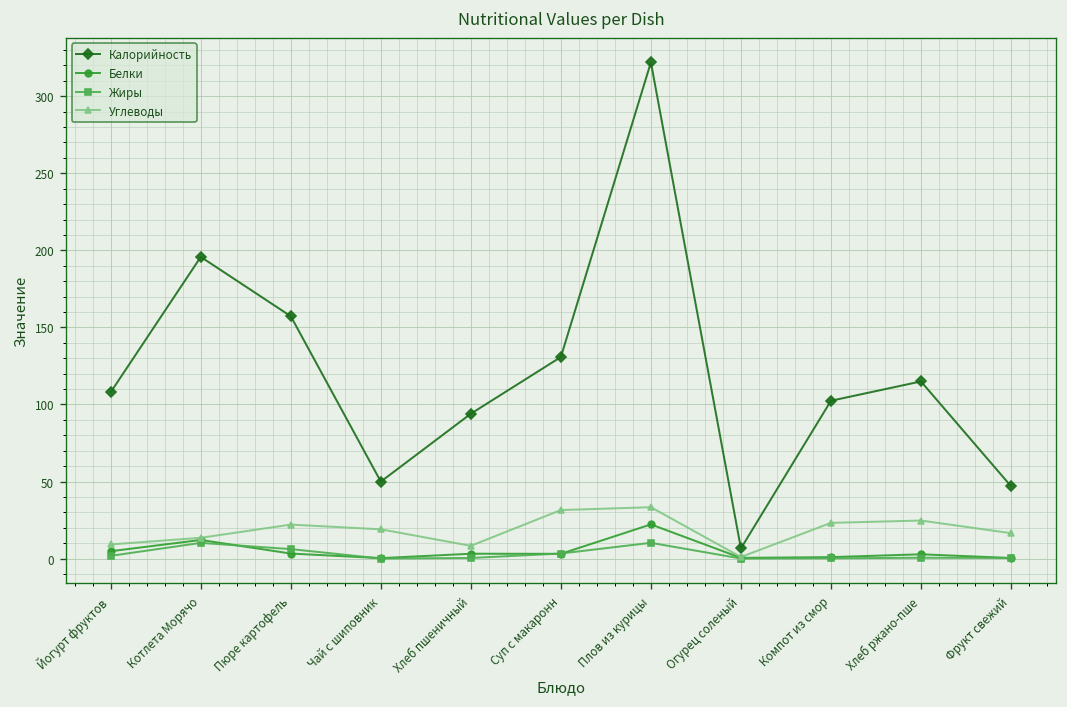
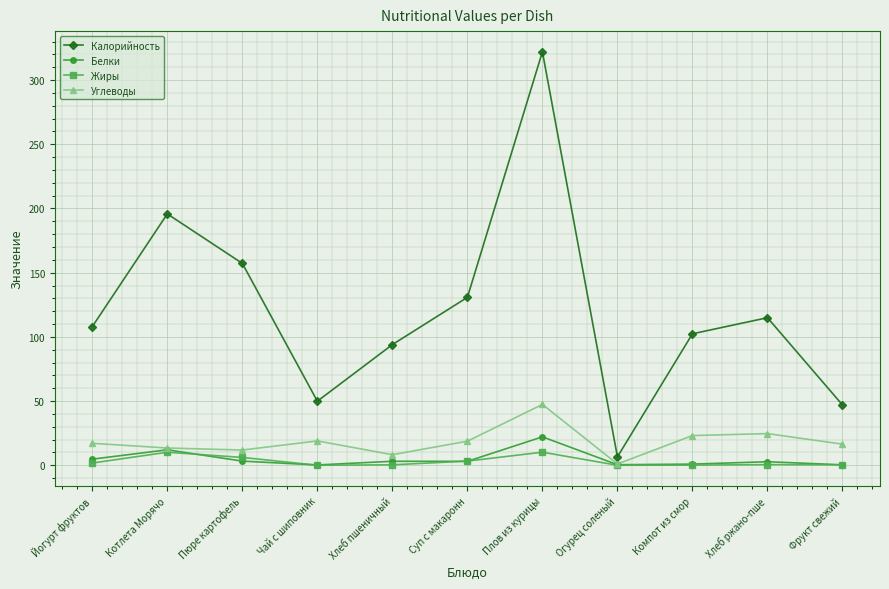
  {
    "Углеводы": {
-     "Йогурт фруктов": 9,
-     "Пюре картофель": 22,
+     "Йогурт фруктов": 17,
+     "Пюре картофель": 12,
      "Чай с шиповник": 19,
      "Хлеб пшеничный": 8,
-     "Суп с макаронн": 32,
-     "Плов из курицы": 33,
+     "Суп с макаронн": 19,
+     "Плов из курицы": 47,
      "Компот из смор": 23,
      "Хлеб ржано-пше": 25,
      "Фрукт свежий": 17
    }
  }
